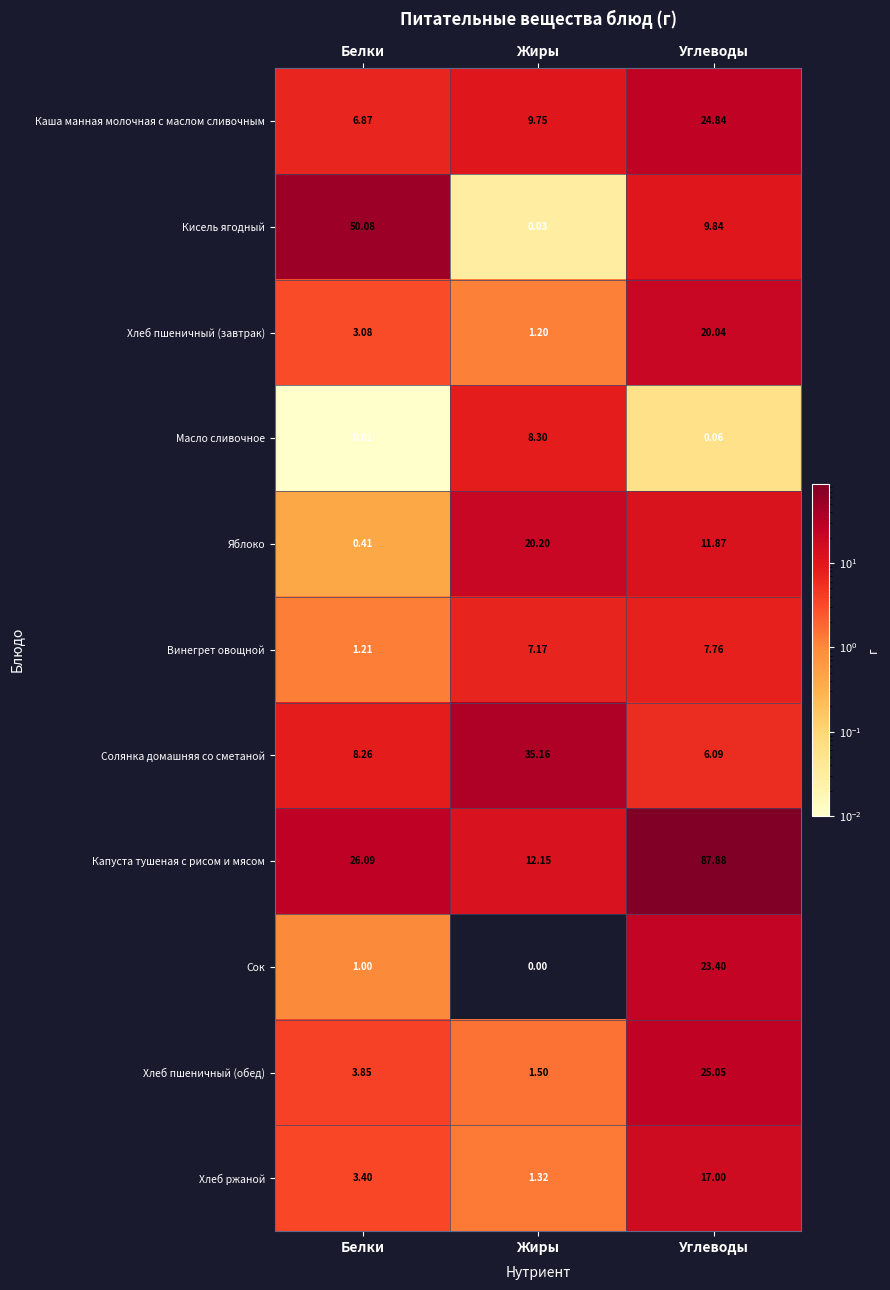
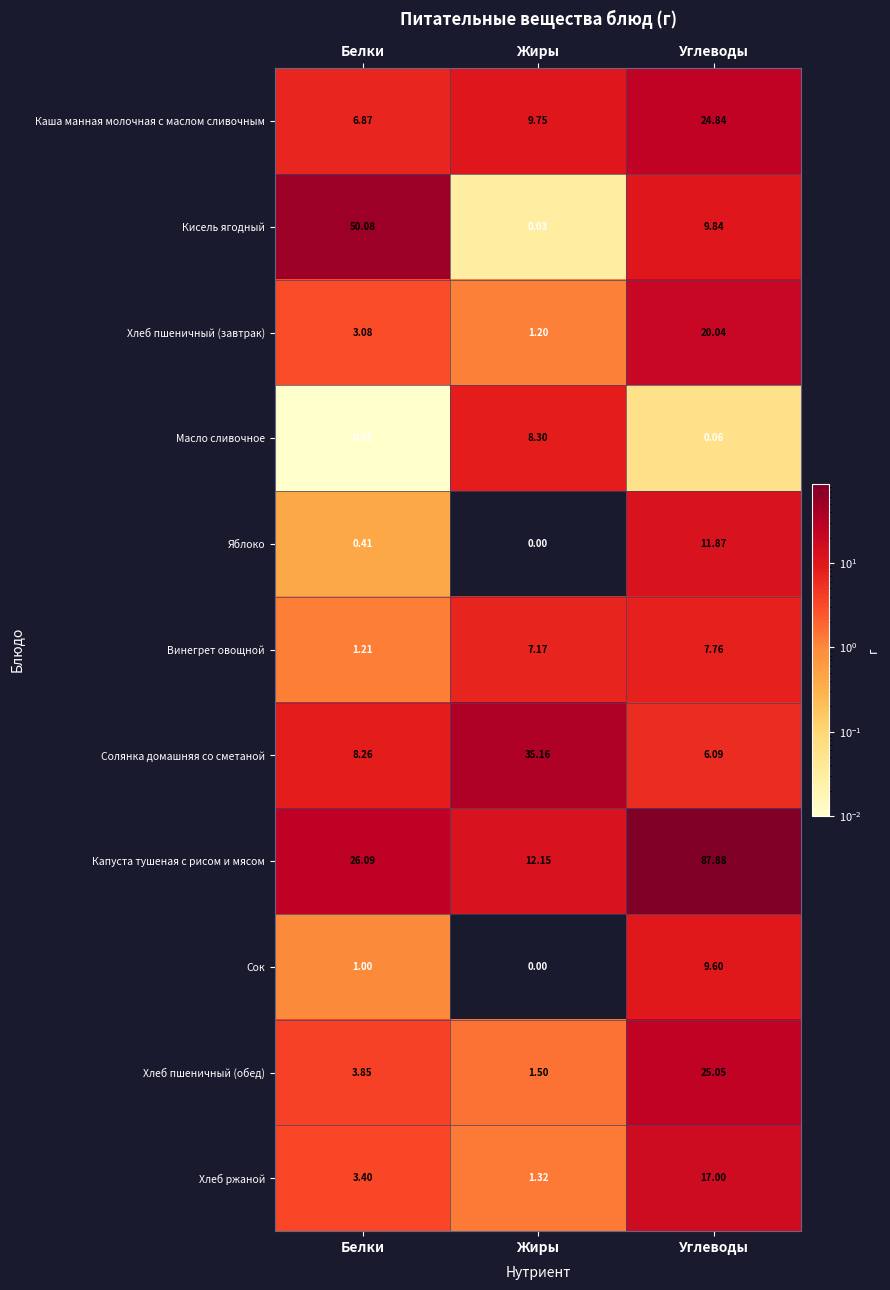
  {
    "Каша манная молочная с маслом сливочным": {
      "Белки": 6.87,
      "Жиры": 9.75,
      "Углеводы": 24.84
    },
    "Кисель ягодный": {
      "Белки": 50.08,
      "Жиры": 0.03,
      "Углеводы": 9.84
    },
    "Хлеб пшеничный (завтрак)": {
      "Белки": 3.08,
      "Жиры": 1.20,
      "Углеводы": 20.04
    },
    "Масло сливочное": {
      "Белки": 0.01,
      "Жиры": 8.30,
      "Углеводы": 0.06
    },
    "Яблоко": {
      "Белки": 0.41,
-     "Жиры": 20.20,
+     "Жиры": 0.00,
      "Углеводы": 11.87
    },
    "Винегрет овощной": {
      "Белки": 1.21,
      "Жиры": 7.17,
      "Углеводы": 7.76
    },
    "Солянка домашняя со сметаной": {
      "Белки": 8.26,
      "Жиры": 35.16,
      "Углеводы": 6.09
    },
    "Капуста тушеная с рисом и мясом": {
      "Белки": 26.09,
      "Жиры": 12.15,
      "Углеводы": 87.88
    },
    "Сок": {
      "Белки": 1.00,
      "Жиры": 0.00,
-     "Углеводы": 23.40
+     "Углеводы": 9.60
    },
    "Хлеб пшеничный (обед)": {
      "Белки": 3.85,
      "Жиры": 1.50,
      "Углеводы": 25.05
    },
    "Хлеб ржаной": {
      "Белки": 3.40,
      "Жиры": 1.32,
      "Углеводы": 17.00
    }
  }
